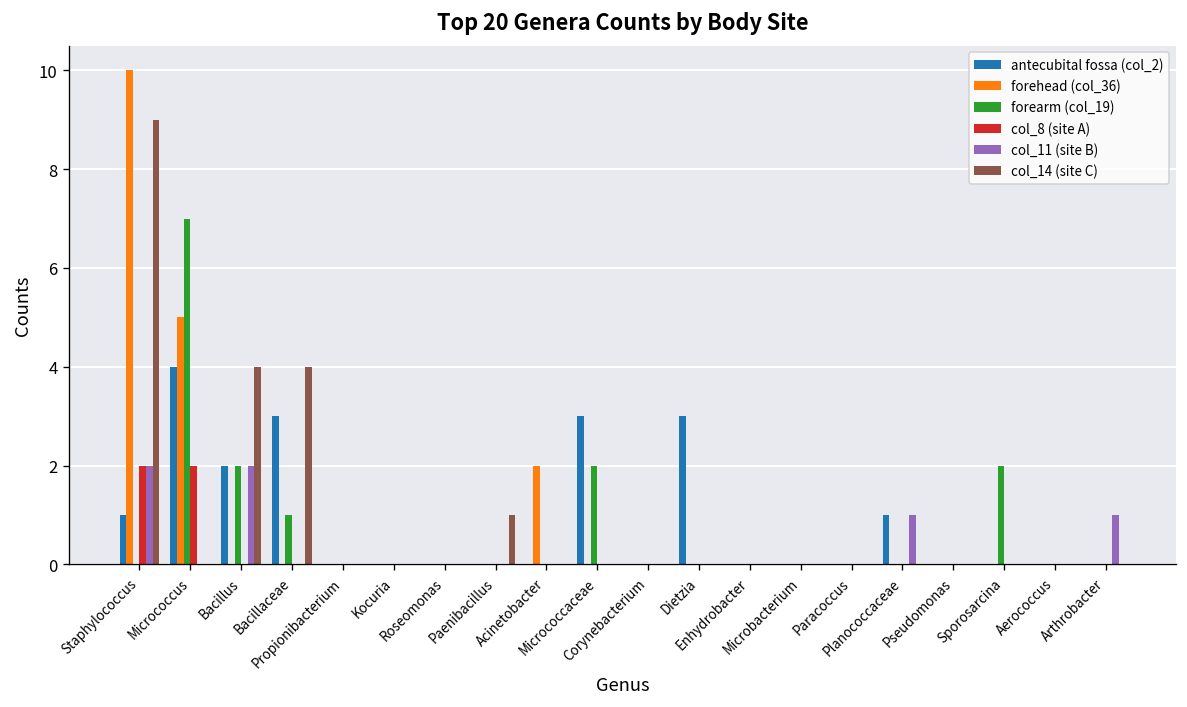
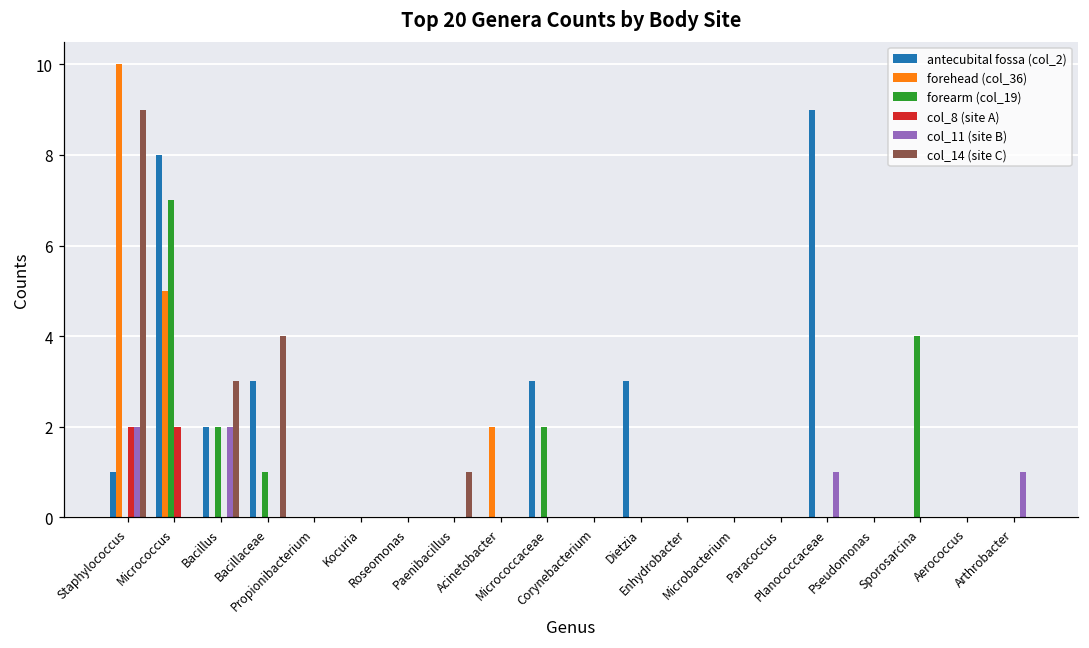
  {
    "antecubital fossa (col_2)": {
      "Staphylococcus": 1,
-     "Micrococcus": 4,
+     "Micrococcus": 8,
      "Bacillus": 2,
      "Bacillaceae": 3,
      "Propionibacterium": 0,
      "Kocuria": 0,
      "Roseomonas": 0,
      "Paenibacillus": 0,
      "Acinetobacter": 0,
      "Micrococcaceae": 3,
      "Corynebacterium": 0,
      "Dietzia": 3,
      "Enhydrobacter": 0,
      "Microbacterium": 0,
      "Paracoccus": 0,
-     "Planococcaceae": 1,
+     "Planococcaceae": 9,
      "Pseudomonas": 0,
      "Sporosarcina": 0,
      "Aerococcus": 0,
      "Arthrobacter": 0
    },
    "forehead (col_36)": {
      "Staphylococcus": 10,
      "Micrococcus": 5,
      "Bacillus": 0,
      "Bacillaceae": 0,
      "Propionibacterium": 0,
      "Kocuria": 0,
      "Roseomonas": 0,
      "Paenibacillus": 0,
      "Acinetobacter": 2,
      "Micrococcaceae": 0,
      "Corynebacterium": 0,
      "Dietzia": 0,
      "Enhydrobacter": 0,
      "Microbacterium": 0,
      "Paracoccus": 0,
      "Planococcaceae": 0,
      "Pseudomonas": 0,
      "Sporosarcina": 0,
      "Aerococcus": 0,
      "Arthrobacter": 0
    },
    "forearm (col_19)": {
      "Staphylococcus": 0,
      "Micrococcus": 7,
      "Bacillus": 2,
      "Bacillaceae": 1,
      "Propionibacterium": 0,
      "Kocuria": 0,
      "Roseomonas": 0,
      "Paenibacillus": 0,
      "Acinetobacter": 0,
      "Micrococcaceae": 2,
      "Corynebacterium": 0,
      "Dietzia": 0,
      "Enhydrobacter": 0,
      "Microbacterium": 0,
      "Paracoccus": 0,
      "Planococcaceae": 0,
      "Pseudomonas": 0,
-     "Sporosarcina": 2,
+     "Sporosarcina": 4,
      "Aerococcus": 0,
      "Arthrobacter": 0
    },
    "col_8 (site A)": {
      "Staphylococcus": 2,
      "Micrococcus": 2,
      "Bacillus": 0,
      "Bacillaceae": 0,
      "Propionibacterium": 0,
      "Kocuria": 0,
      "Roseomonas": 0,
      "Paenibacillus": 0,
      "Acinetobacter": 0,
      "Micrococcaceae": 0,
      "Corynebacterium": 0,
      "Dietzia": 0,
      "Enhydrobacter": 0,
      "Microbacterium": 0,
      "Paracoccus": 0,
      "Planococcaceae": 0,
      "Pseudomonas": 0,
      "Sporosarcina": 0,
      "Aerococcus": 0,
      "Arthrobacter": 0
    },
    "col_11 (site B)": {
      "Staphylococcus": 2,
      "Micrococcus": 0,
      "Bacillus": 2,
      "Bacillaceae": 0,
      "Propionibacterium": 0,
      "Kocuria": 0,
      "Roseomonas": 0,
      "Paenibacillus": 0,
      "Acinetobacter": 0,
      "Micrococcaceae": 0,
      "Corynebacterium": 0,
      "Dietzia": 0,
      "Enhydrobacter": 0,
      "Microbacterium": 0,
      "Paracoccus": 0,
      "Planococcaceae": 1,
      "Pseudomonas": 0,
      "Sporosarcina": 0,
      "Aerococcus": 0,
      "Arthrobacter": 1
    },
    "col_14 (site C)": {
      "Staphylococcus": 9,
      "Micrococcus": 0,
-     "Bacillus": 4,
+     "Bacillus": 3,
      "Bacillaceae": 4,
      "Propionibacterium": 0,
      "Kocuria": 0,
      "Roseomonas": 0,
      "Paenibacillus": 1,
      "Acinetobacter": 0,
      "Micrococcaceae": 0,
      "Corynebacterium": 0,
      "Dietzia": 0,
      "Enhydrobacter": 0,
      "Microbacterium": 0,
      "Paracoccus": 0,
      "Planococcaceae": 0,
      "Pseudomonas": 0,
      "Sporosarcina": 0,
      "Aerococcus": 0,
      "Arthrobacter": 0
    }
  }
